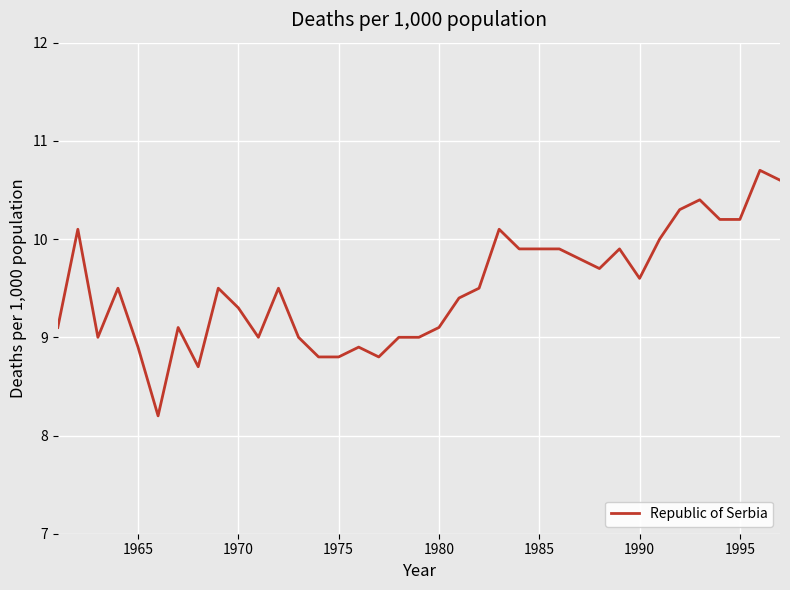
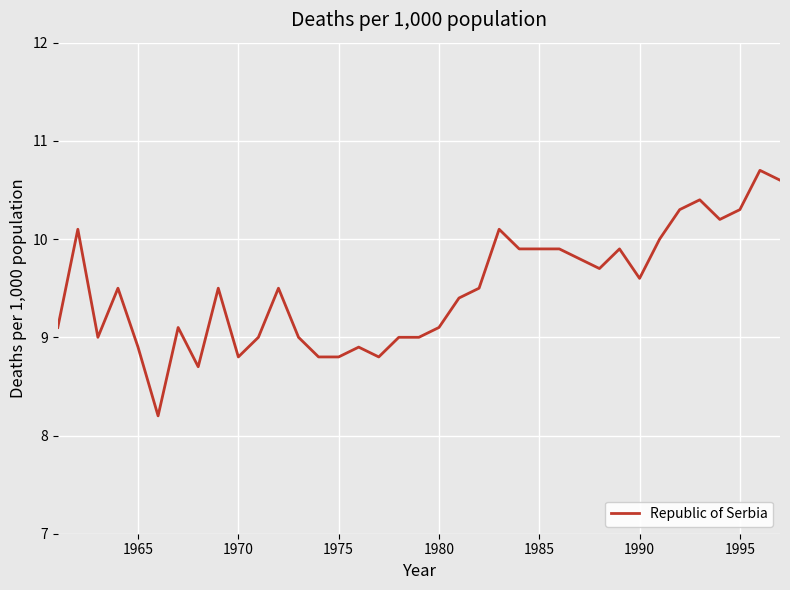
  {
    "1965": 8.9,
-   "1970": 9.3,
+   "1970": 8.8,
    "1975": 8.8,
    "1980": 9.1,
    "1985": 9.9,
    "1990": 9.6,
-   "1995": 10.2
+   "1995": 10.3
  }
